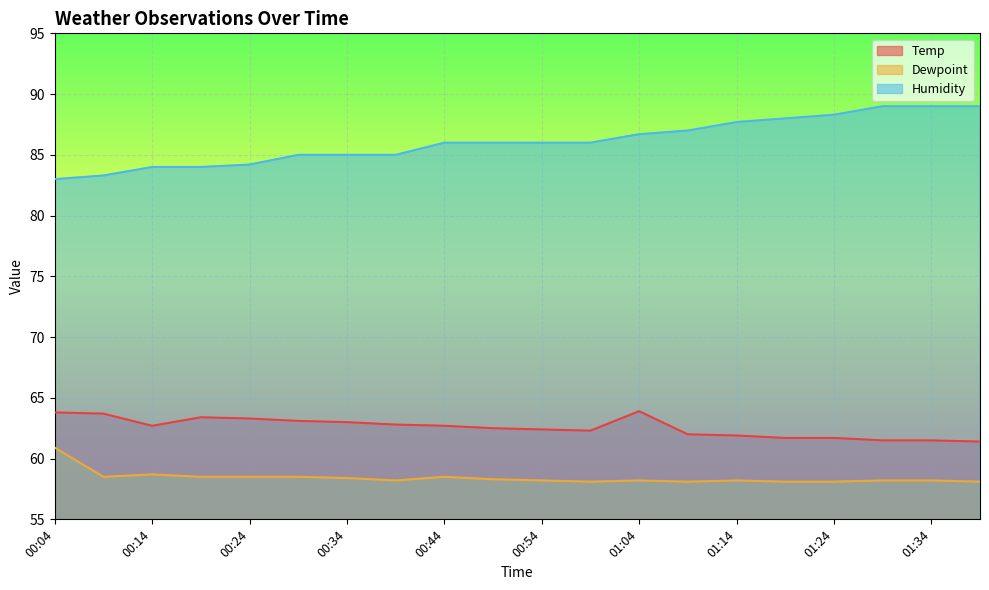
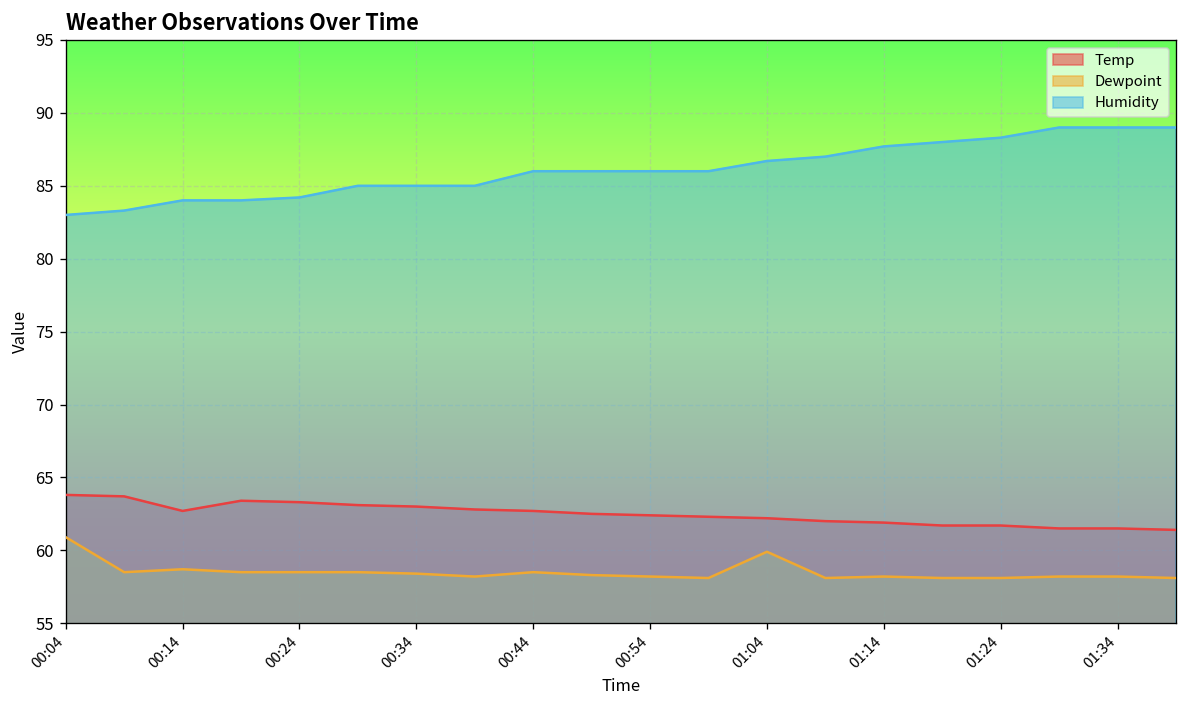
  {
    "Temp": {
      "00:04": 63.8,
      "00:14": 62.7,
      "00:24": 63.3,
      "00:34": 63.0,
      "00:44": 62.7,
      "00:54": 62.4,
-     "01:04": 63.9,
+     "01:04": 62.2,
      "01:14": 61.9,
      "01:24": 61.7,
      "01:34": 61.5
    },
    "Dewpoint": {
      "00:04": 60.9,
      "00:14": 58.7,
      "00:24": 58.5,
      "00:34": 58.4,
      "00:44": 58.5,
      "00:54": 58.2,
-     "01:04": 58.2,
+     "01:04": 59.9,
      "01:14": 58.2,
      "01:24": 58.1,
      "01:34": 58.2
    },
    "Humidity": {
      "00:04": 83.0,
      "00:14": 84.0,
      "00:24": 84.2,
      "00:34": 85.0,
      "00:44": 86.0,
      "00:54": 86.0,
      "01:04": 86.7,
      "01:14": 87.7,
      "01:24": 88.3,
      "01:34": 89.0
    }
  }
